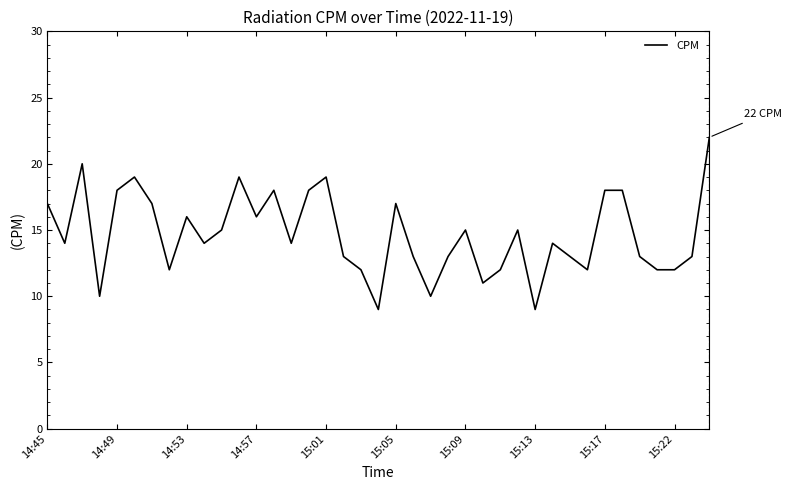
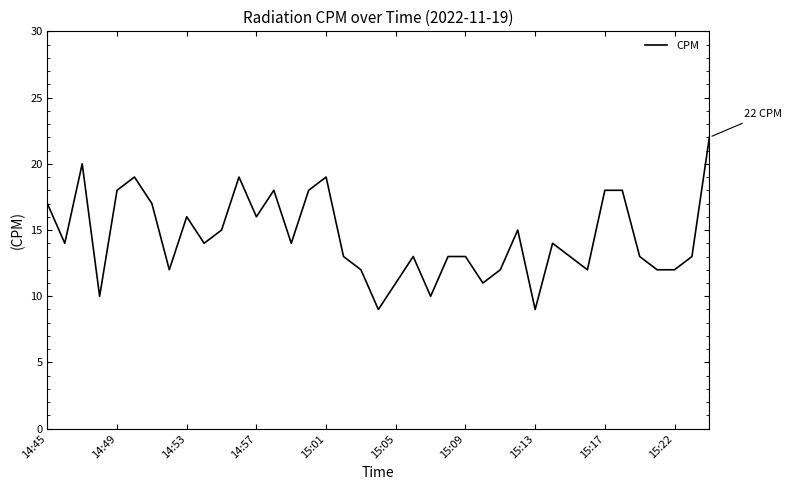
  {
    "14:45": 17,
    "14:49": 18,
    "14:53": 16,
    "14:57": 16,
    "15:01": 19,
-   "15:05": 17,
-   "15:09": 15,
+   "15:05": 11,
+   "15:09": 13,
    "15:13": 9,
    "15:17": 18,
    "15:22": 12
  }
